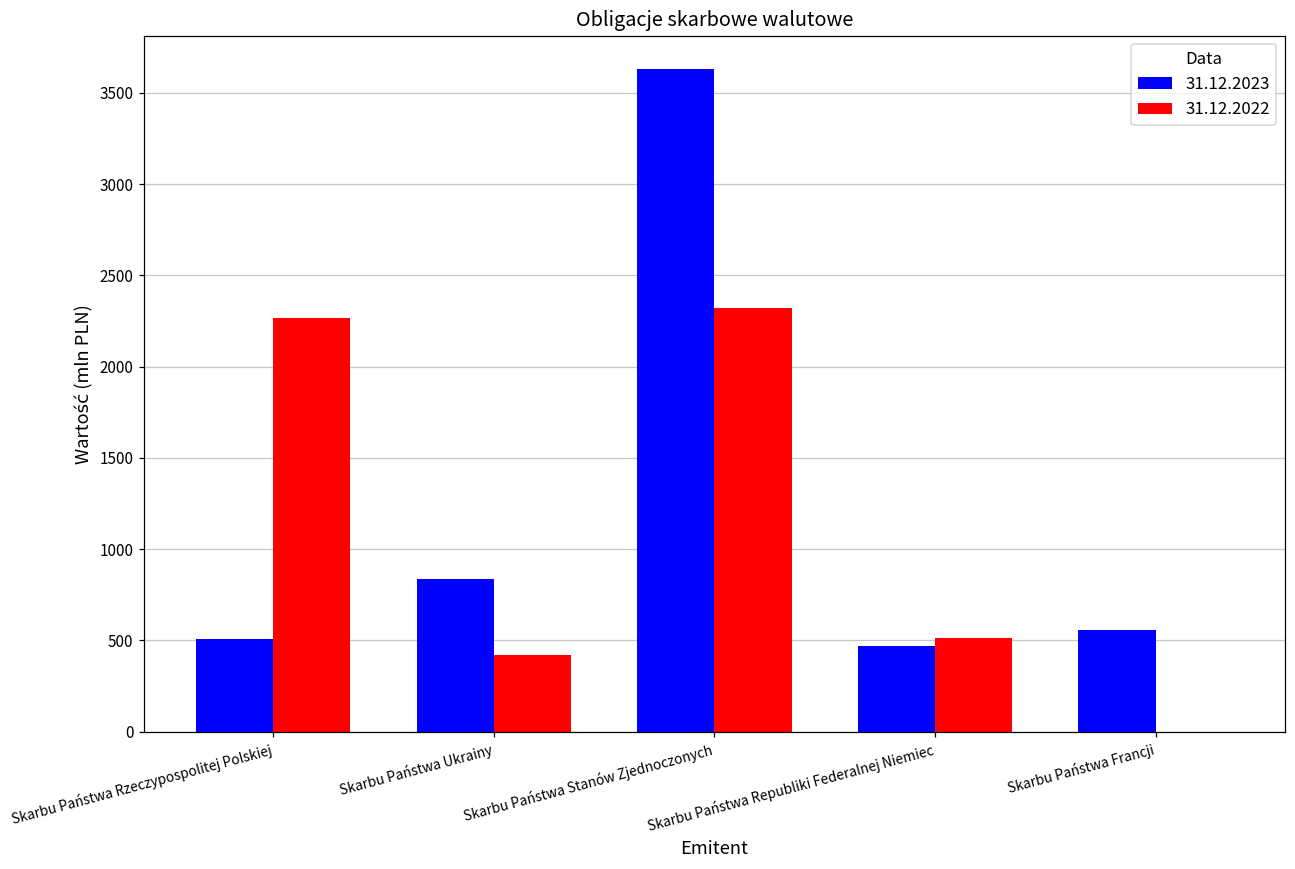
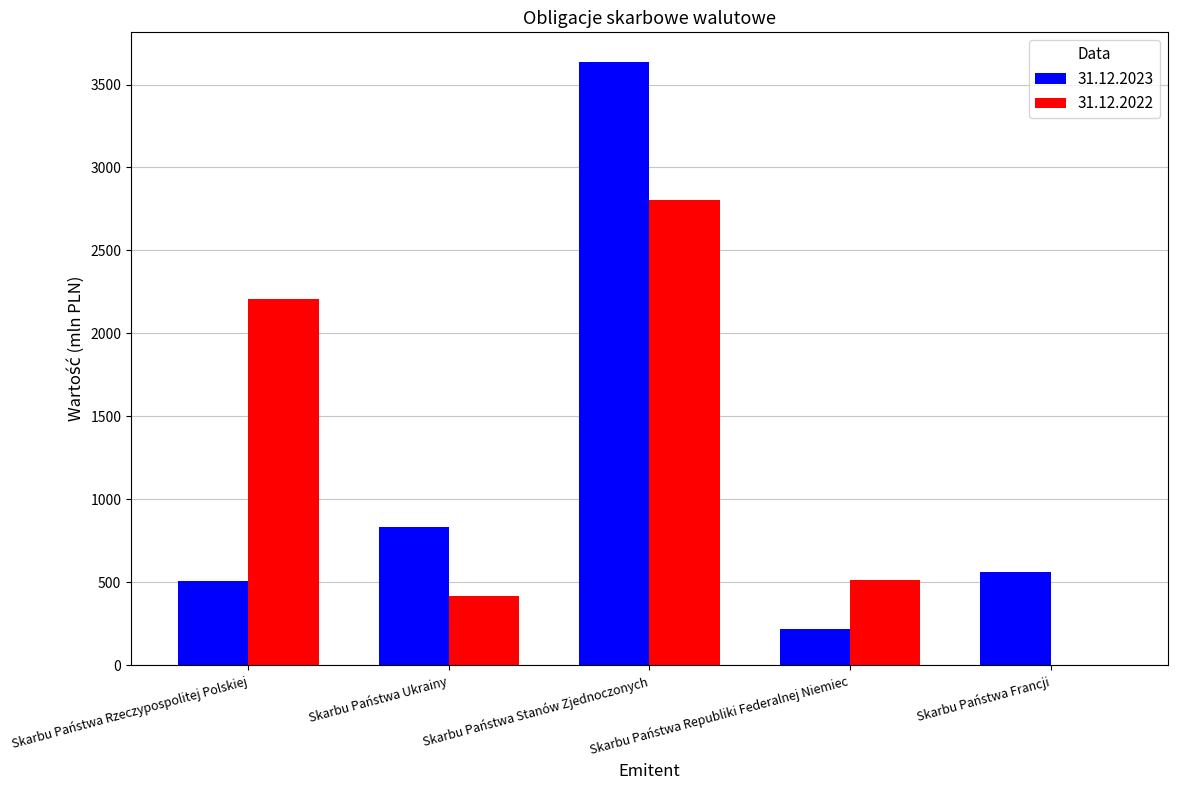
  {
    "31.12.2023": {
      "Skarbu Państwa Rzeczypospolitej Polskiej": 510,
      "Skarbu Państwa Ukrainy": 840,
      "Skarbu Państwa Stanów Zjednoczonych": 3630,
-     "Skarbu Państwa Republiki Federalnej Niemiec": 470,
+     "Skarbu Państwa Republiki Federalnej Niemiec": 220,
      "Skarbu Państwa Francji": 560
    },
    "31.12.2022": {
-     "Skarbu Państwa Rzeczypospolitej Polskiej": 2270,
+     "Skarbu Państwa Rzeczypospolitej Polskiej": 2210,
      "Skarbu Państwa Ukrainy": 420,
-     "Skarbu Państwa Stanów Zjednoczonych": 2320,
+     "Skarbu Państwa Stanów Zjednoczonych": 2800,
      "Skarbu Państwa Republiki Federalnej Niemiec": 510,
      "Skarbu Państwa Francji": 0
    }
  }
